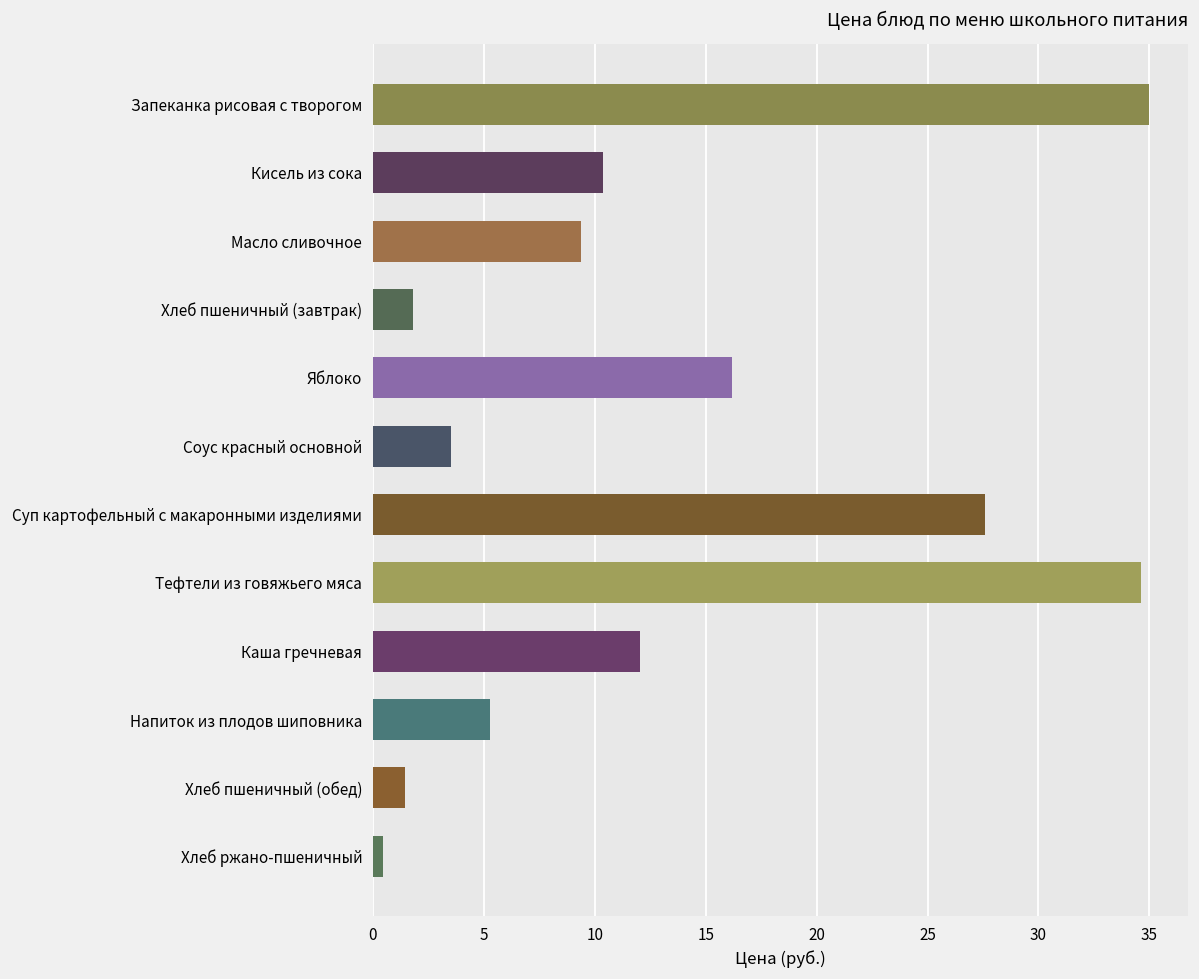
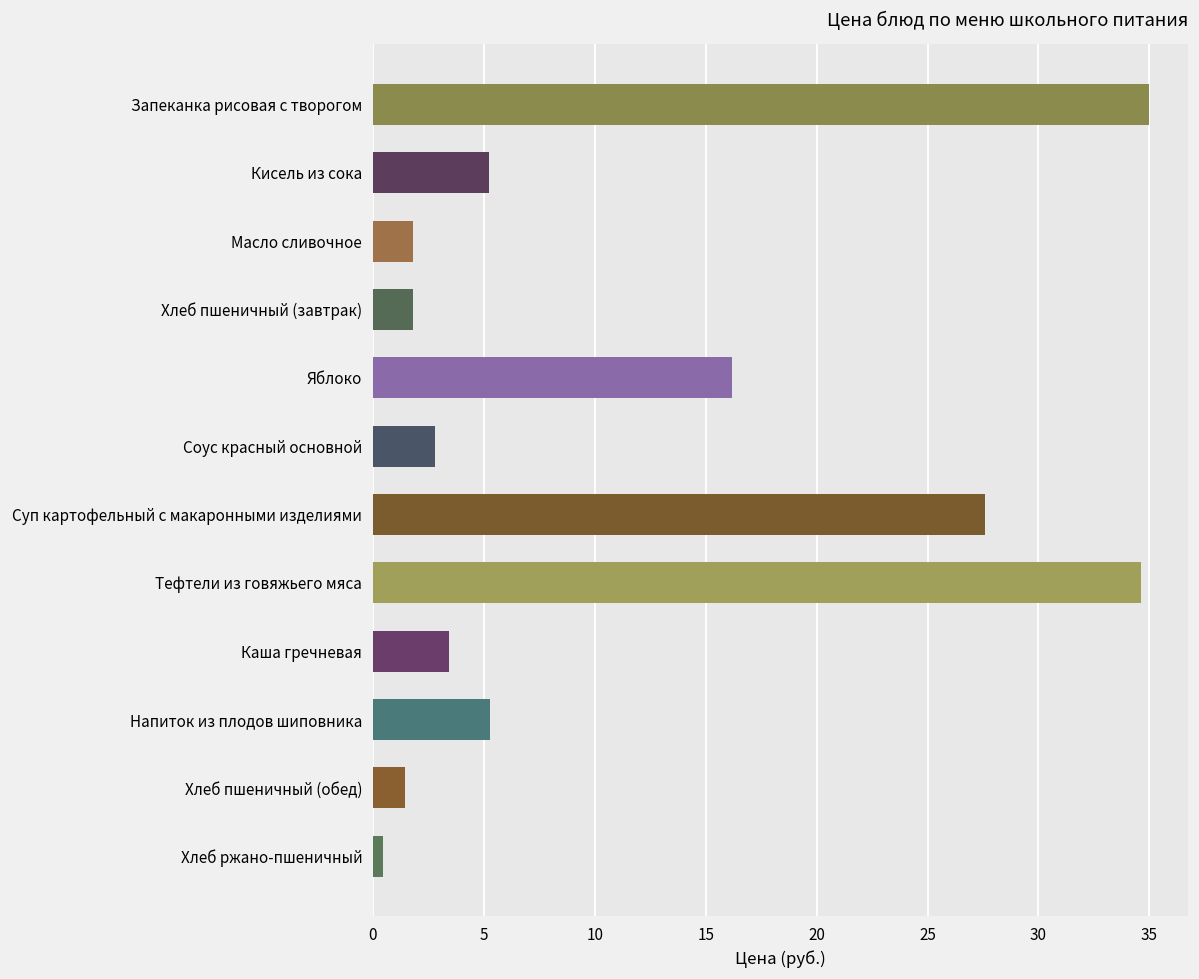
  {
    "Запеканка рисовая с творогом": 35.0,
-   "Кисель из сока": 10.4,
-   "Масло сливочное": 9.4,
+   "Кисель из сока": 5.3,
+   "Масло сливочное": 1.8,
    "Хлеб пшеничный (завтрак)": 1.8,
    "Яблоко": 16.2,
-   "Соус красный основной": 3.5,
+   "Соус красный основной": 2.8,
    "Суп картофельный с макаронными изделиями": 27.6,
    "Тефтели из говяжьего мяса": 34.6,
-   "Каша гречневая": 12.1,
+   "Каша гречневая": 3.4,
    "Напиток из плодов шиповника": 5.3,
    "Хлеб пшеничный (обед)": 1.5,
    "Хлеб ржано-пшеничный": 0.5
  }
